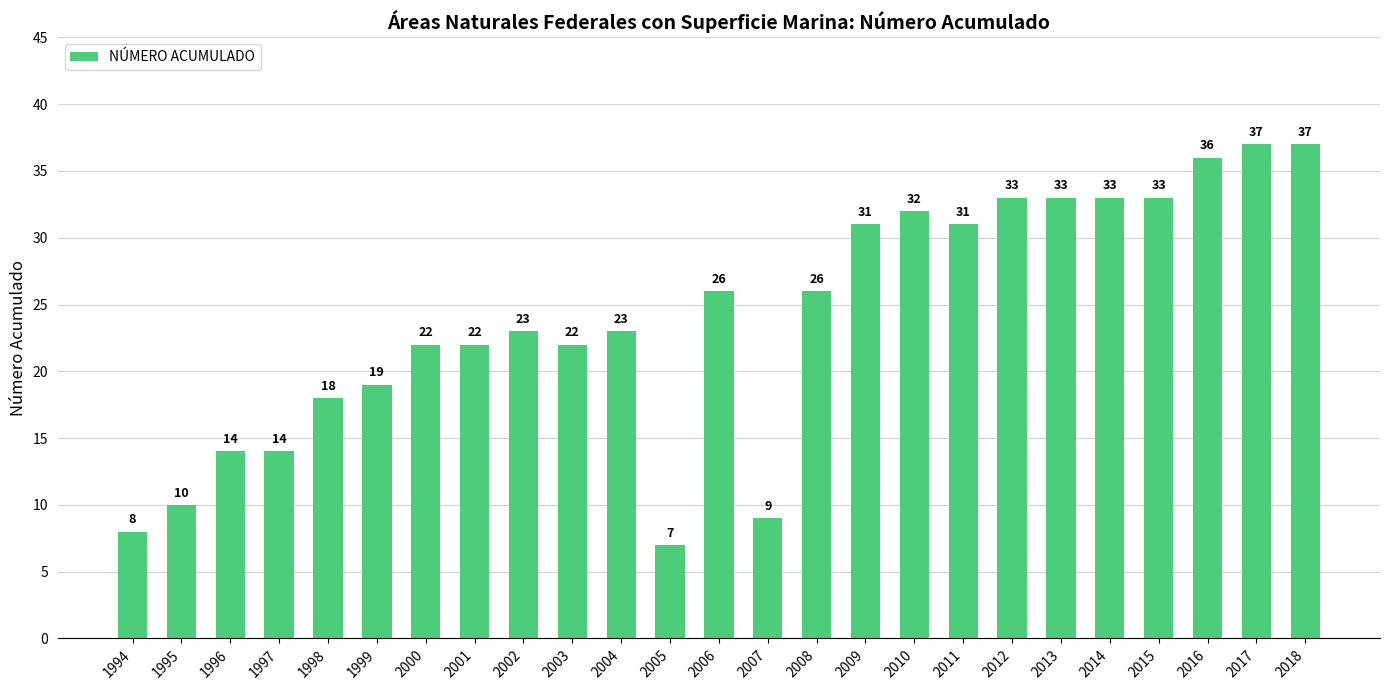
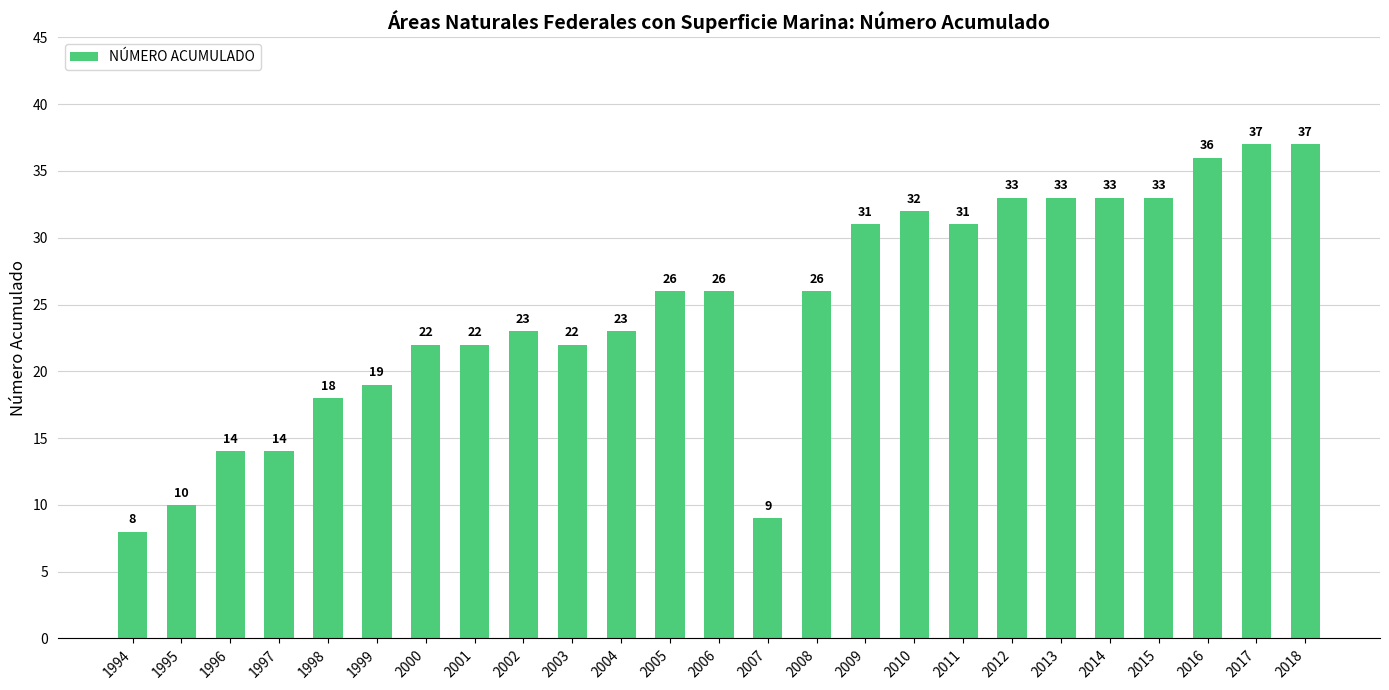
  {
    "1994": 8,
    "1995": 10,
    "1996": 14,
    "1997": 14,
    "1998": 18,
    "1999": 19,
    "2000": 22,
    "2001": 22,
    "2002": 23,
    "2003": 22,
    "2004": 23,
-   "2005": 7,
+   "2005": 26,
    "2006": 26,
    "2007": 9,
    "2008": 26,
    "2009": 31,
    "2010": 32,
    "2011": 31,
    "2012": 33,
    "2013": 33,
    "2014": 33,
    "2015": 33,
    "2016": 36,
    "2017": 37,
    "2018": 37
  }
